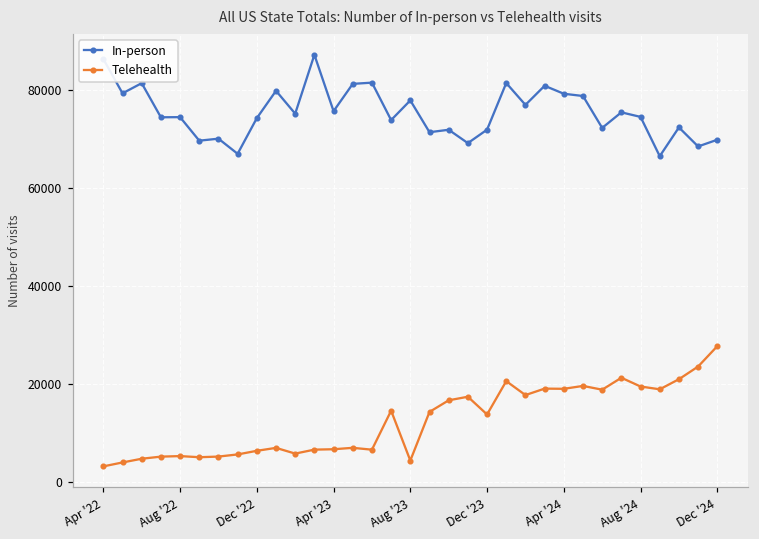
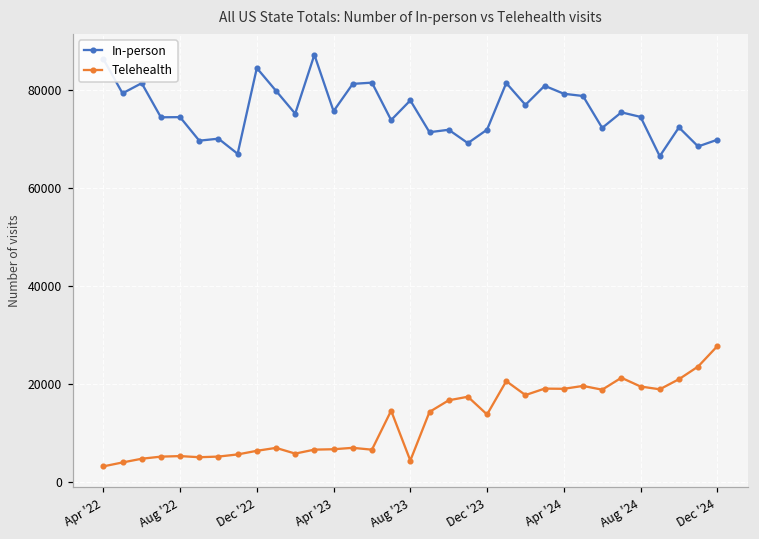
  {
    "In-person": {
      "Aug '22": 75000,
-     "Dec '22": 74000,
+     "Dec '22": 85000,
      "Apr '23": 76000,
      "Aug '23": 78000,
      "Dec '23": 72000,
      "Apr '24": 79000,
      "Aug '24": 75000,
      "Dec '24": 70000
    },
    "Telehealth": {
      "Apr '22": 3000,
      "Aug '22": 5000,
      "Dec '22": 6000,
      "Apr '23": 7000,
      "Aug '23": 4000,
      "Dec '23": 14000,
      "Apr '24": 19000,
      "Aug '24": 19000,
      "Dec '24": 28000
    }
  }
